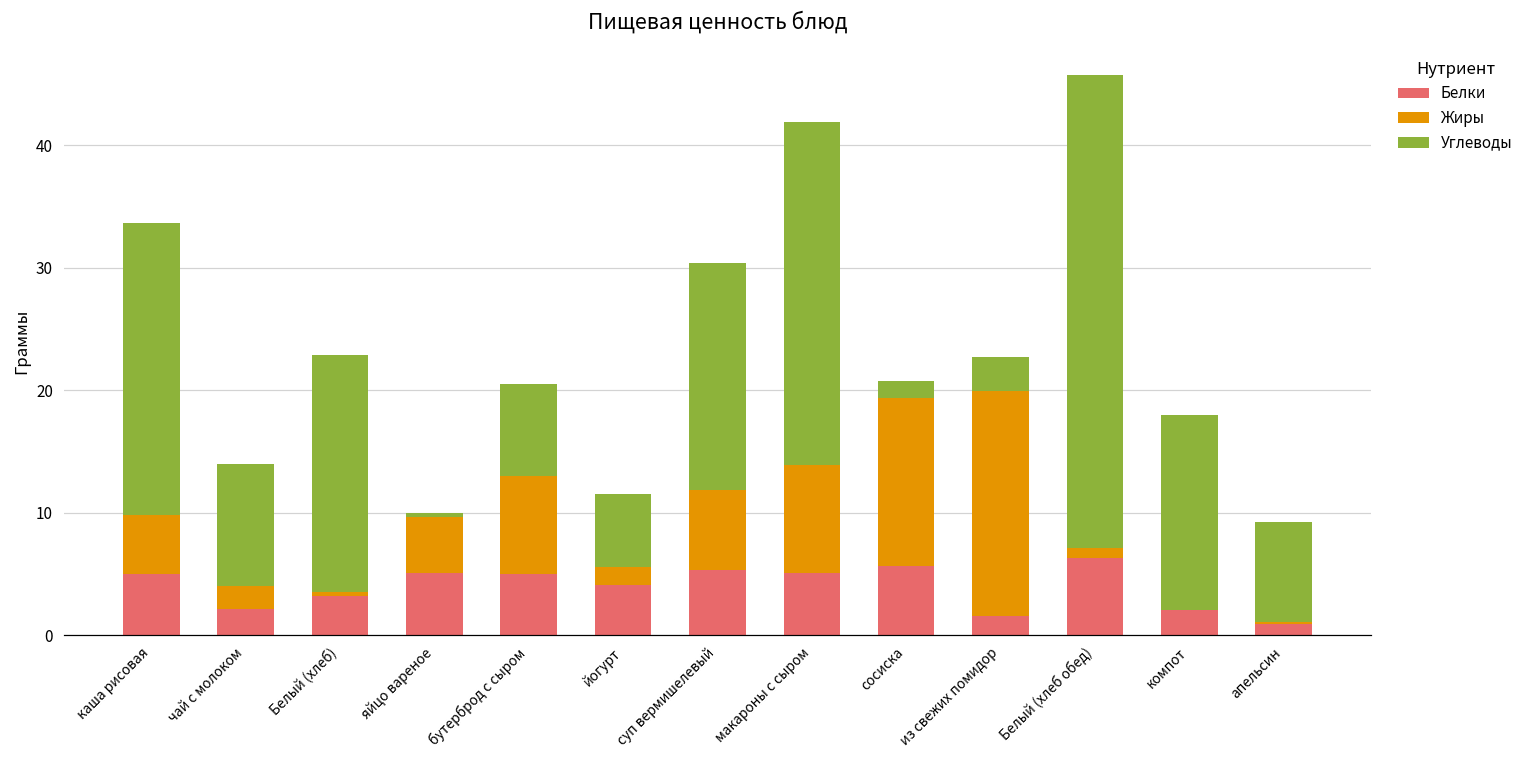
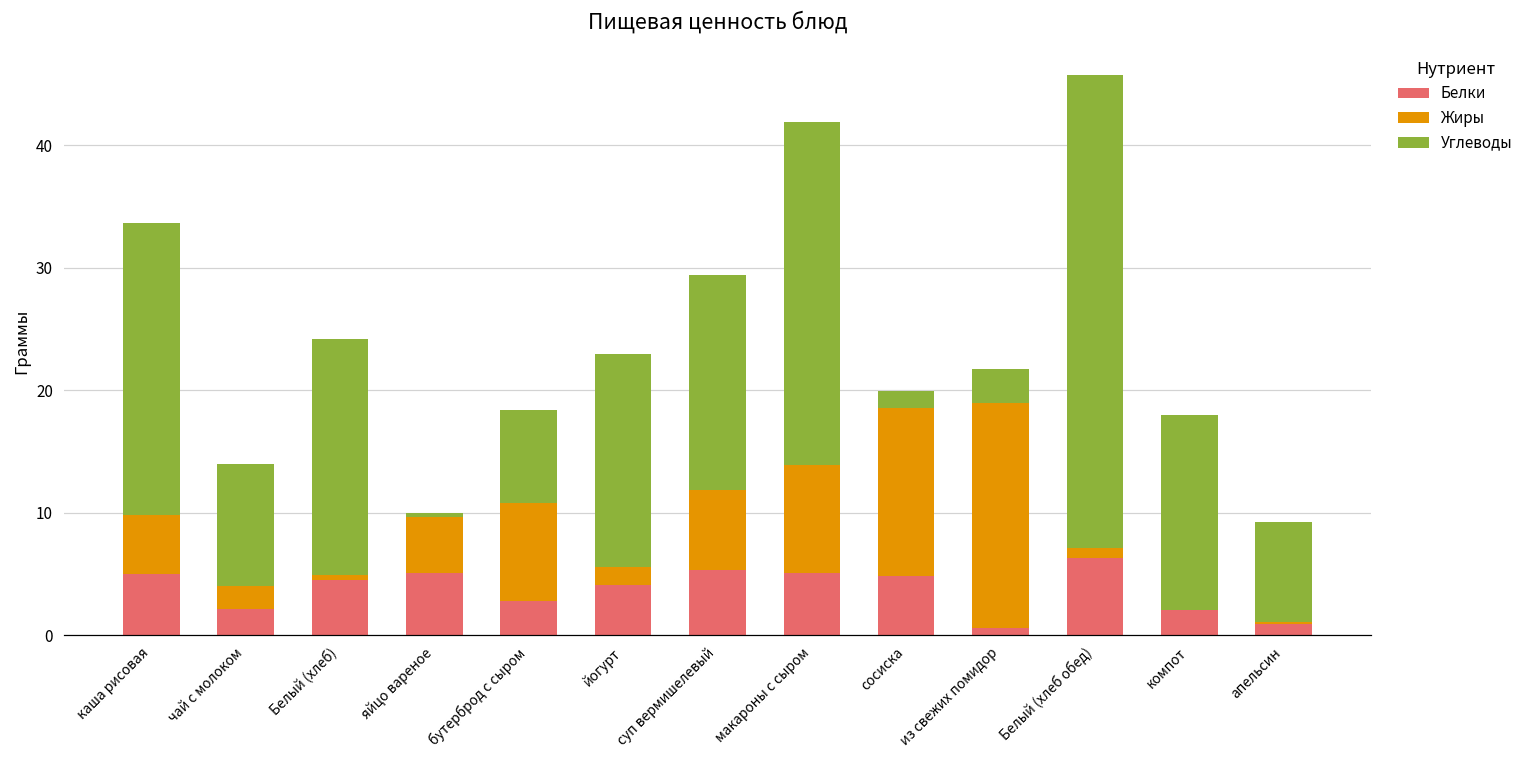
  {
    "Белки": {
      "каша рисовая": 5.0,
      "чай с молоком": 2.1,
-     "Белый (хлеб)": 3.2,
+     "Белый (хлеб)": 4.5,
      "яйцо вареное": 5.1,
-     "бутерброд с сыром": 5.0,
+     "бутерброд с сыром": 2.8,
      "йогурт": 4.1,
      "суп вермишелевый": 5.3,
      "макароны с сыром": 5.1,
-     "сосиска": 5.7,
-     "из свежих помидор": 1.6,
+     "сосиска": 4.8,
+     "из свежих помидор": 0.6,
      "Белый (хлеб обед)": 6.3,
      "компот": 2.1,
      "апельсин": 0.9
    },
    "Жиры": {
      "каша рисовая": 4.8,
      "чай с молоком": 1.9,
      "Белый (хлеб)": 0.4,
      "яйцо вареное": 4.6,
      "бутерброд с сыром": 8.0,
      "йогурт": 1.5,
      "суп вермишелевый": 6.5,
      "макароны с сыром": 8.8,
      "сосиска": 13.7,
      "из свежих помидор": 18.4,
      "Белый (хлеб обед)": 0.8,
      "компот": 0.0
    },
    "Углеводы": {
      "каша рисовая": 23.9,
      "чай с молоком": 10.0,
      "Белый (хлеб)": 19.3,
      "яйцо вареное": 0.3,
      "бутерброд с сыром": 7.6,
-     "йогурт": 5.9,
-     "суп вермишелевый": 18.6,
+     "йогурт": 17.4,
+     "суп вермишелевый": 17.6,
      "макароны с сыром": 28.1,
      "сосиска": 1.3,
      "из свежих помидор": 2.8,
      "Белый (хлеб обед)": 38.6,
      "компот": 16.0,
      "апельсин": 8.1
    }
  }
